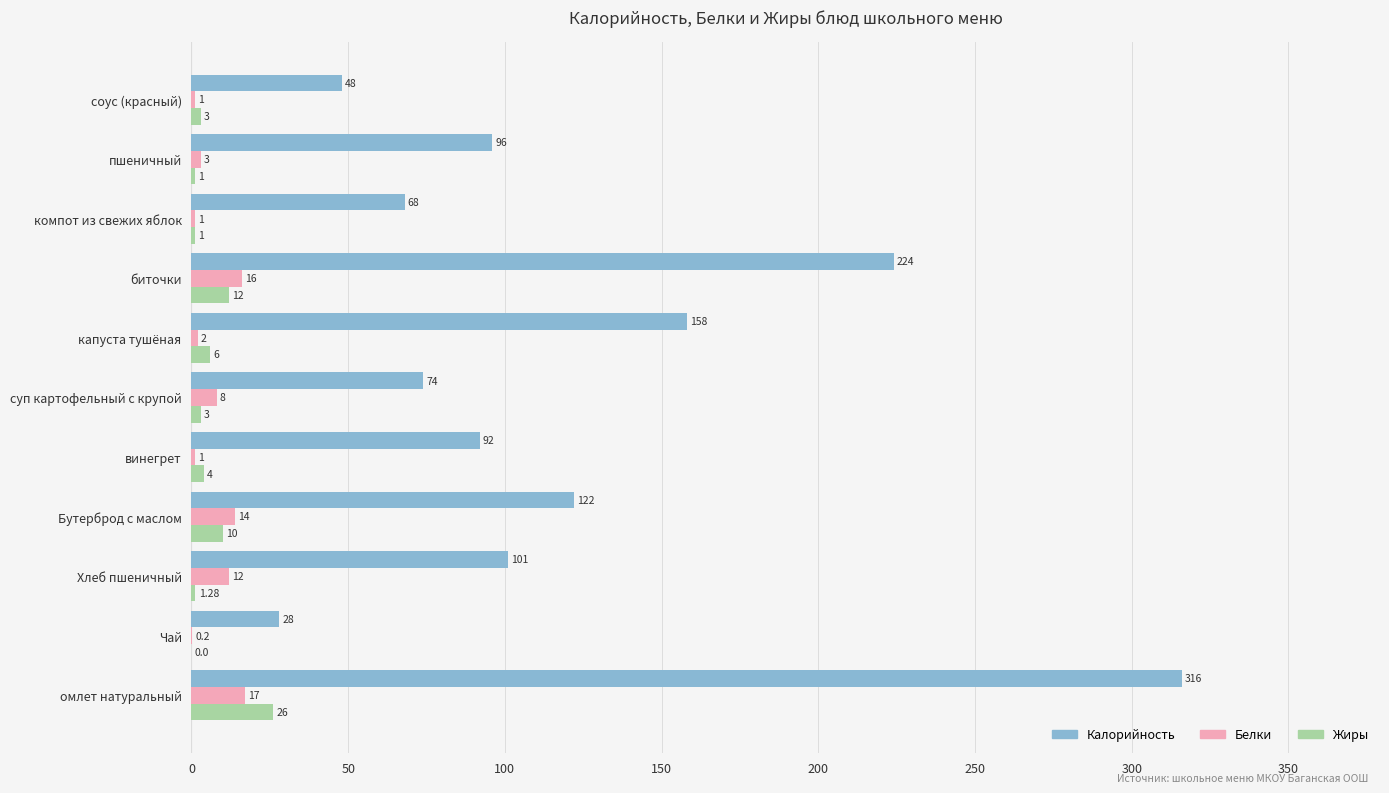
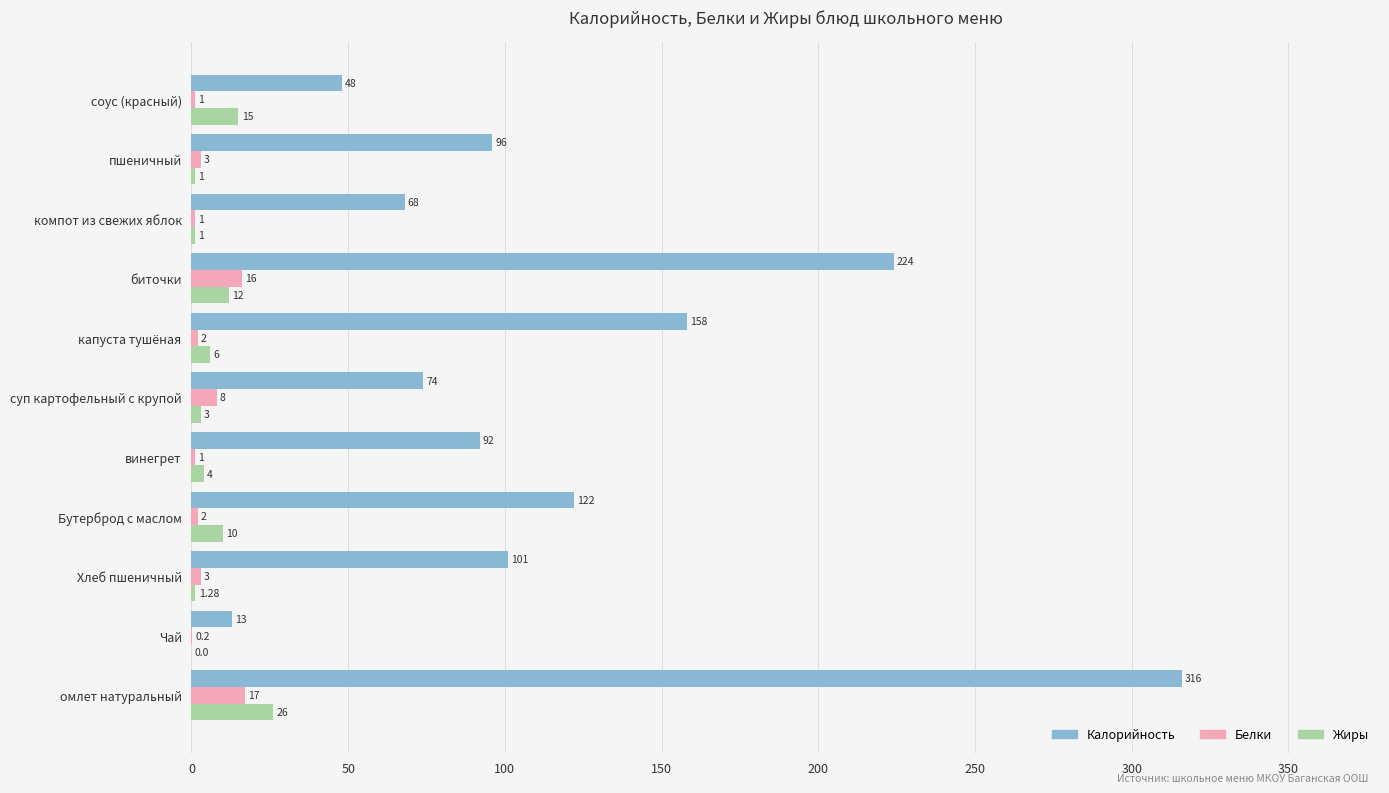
  {
    "Калорийность": {
      "соус (красный)": 48,
      "пшеничный": 96,
      "компот из свежих яблок": 68,
      "биточки": 224,
      "капуста тушёная": 158,
      "суп картофельный с крупой": 74,
      "винегрет": 92,
      "Бутерброд с маслом": 122,
      "Хлеб пшеничный": 101,
-     "Чай": 28,
+     "Чай": 13,
      "омлет натуральный": 316
    },
    "Белки": {
      "соус (красный)": 1,
      "пшеничный": 3,
      "компот из свежих яблок": 1,
      "биточки": 16,
      "капуста тушёная": 2,
      "суп картофельный с крупой": 8,
      "винегрет": 1,
-     "Бутерброд с маслом": 14,
-     "Хлеб пшеничный": 12,
+     "Бутерброд с маслом": 2,
+     "Хлеб пшеничный": 3,
      "Чай": 0.2,
      "омлет натуральный": 17
    },
    "Жиры": {
-     "соус (красный)": 3,
+     "соус (красный)": 15,
      "пшеничный": 1,
      "компот из свежих яблок": 1,
      "биточки": 12,
      "капуста тушёная": 6,
      "суп картофельный с крупой": 3,
      "винегрет": 4,
      "Бутерброд с маслом": 10,
      "Хлеб пшеничный": 1.28,
      "Чай": 0.0,
      "омлет натуральный": 26
    }
  }
